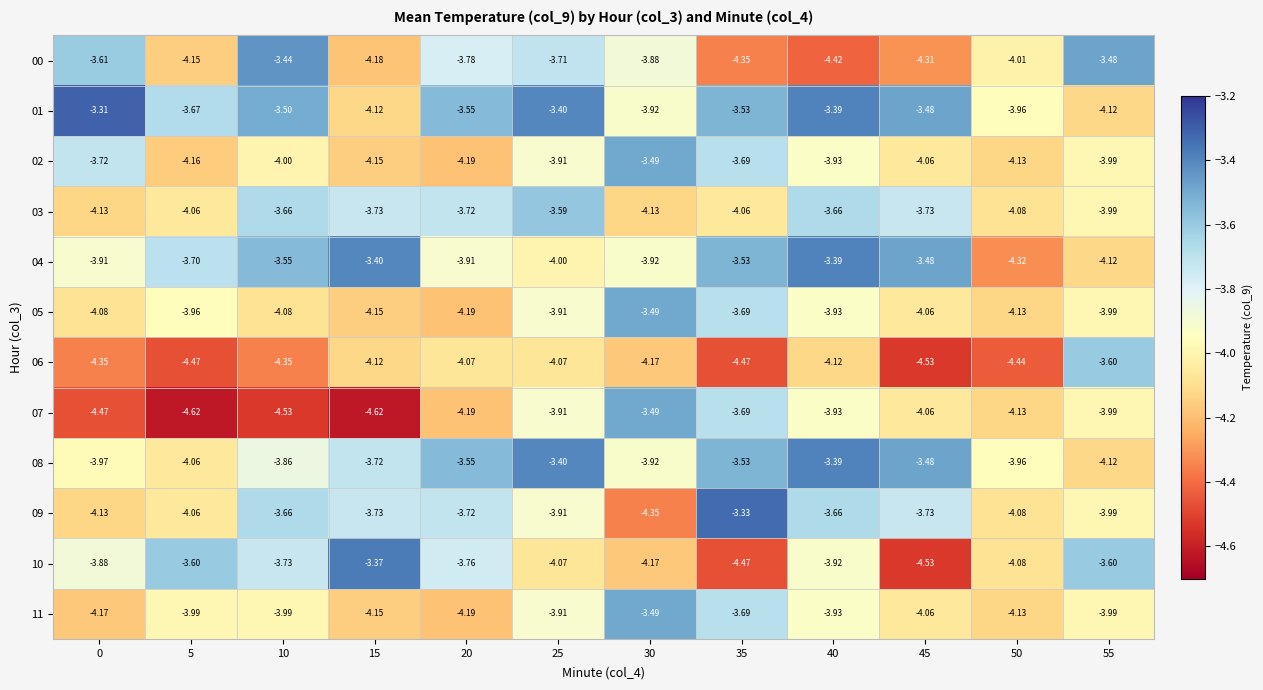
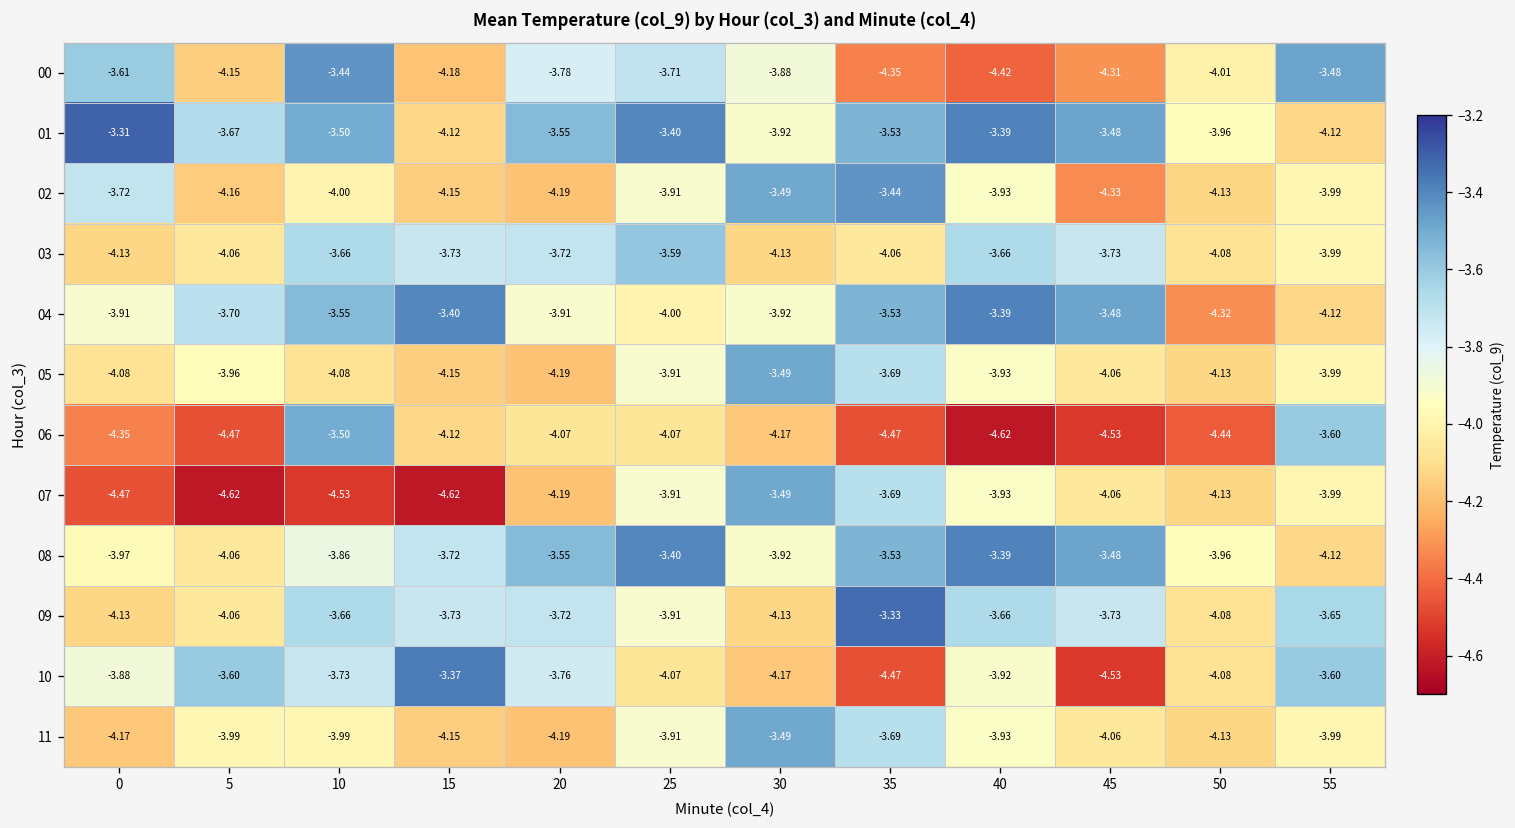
  {
    "00": {
      "0": -3.61,
      "5": -4.15,
      "10": -3.44,
      "15": -4.18,
      "20": -3.78,
      "25": -3.71,
      "30": -3.88,
      "35": -4.35,
      "40": -4.42,
      "45": -4.31,
      "50": -4.01,
      "55": -3.48
    },
    "01": {
      "0": -3.31,
      "5": -3.67,
      "10": -3.50,
      "15": -4.12,
      "20": -3.55,
      "25": -3.40,
      "30": -3.92,
      "35": -3.53,
      "40": -3.39,
      "45": -3.48,
      "50": -3.96,
      "55": -4.12
    },
    "02": {
      "0": -3.72,
      "5": -4.16,
      "10": -4.00,
      "15": -4.15,
      "20": -4.19,
      "25": -3.91,
      "30": -3.49,
-     "35": -3.69,
+     "35": -3.44,
      "40": -3.93,
-     "45": -4.06,
+     "45": -4.33,
      "50": -4.13,
      "55": -3.99
    },
    "03": {
      "0": -4.13,
      "5": -4.06,
      "10": -3.66,
      "15": -3.73,
      "20": -3.72,
      "25": -3.59,
      "30": -4.13,
      "35": -4.06,
      "40": -3.66,
      "45": -3.73,
      "50": -4.08,
      "55": -3.99
    },
    "04": {
      "0": -3.91,
      "5": -3.70,
      "10": -3.55,
      "15": -3.40,
      "20": -3.91,
      "25": -4.00,
      "30": -3.92,
      "35": -3.53,
      "40": -3.39,
      "45": -3.48,
      "50": -4.32,
      "55": -4.12
    },
    "05": {
      "0": -4.08,
      "5": -3.96,
      "10": -4.08,
      "15": -4.15,
      "20": -4.19,
      "25": -3.91,
      "30": -3.49,
      "35": -3.69,
      "40": -3.93,
      "45": -4.06,
      "50": -4.13,
      "55": -3.99
    },
    "06": {
      "0": -4.35,
      "5": -4.47,
-     "10": -4.35,
+     "10": -3.50,
      "15": -4.12,
      "20": -4.07,
      "25": -4.07,
      "30": -4.17,
      "35": -4.47,
-     "40": -4.12,
+     "40": -4.62,
      "45": -4.53,
      "50": -4.44,
      "55": -3.60
    },
    "07": {
      "0": -4.47,
      "5": -4.62,
      "10": -4.53,
      "15": -4.62,
      "20": -4.19,
      "25": -3.91,
      "30": -3.49,
      "35": -3.69,
      "40": -3.93,
      "45": -4.06,
      "50": -4.13,
      "55": -3.99
    },
    "08": {
      "0": -3.97,
      "5": -4.06,
      "10": -3.86,
      "15": -3.72,
      "20": -3.55,
      "25": -3.40,
      "30": -3.92,
      "35": -3.53,
      "40": -3.39,
      "45": -3.48,
      "50": -3.96,
      "55": -4.12
    },
    "09": {
      "0": -4.13,
      "5": -4.06,
      "10": -3.66,
      "15": -3.73,
      "20": -3.72,
      "25": -3.91,
-     "30": -4.35,
+     "30": -4.13,
      "35": -3.33,
      "40": -3.66,
      "45": -3.73,
      "50": -4.08,
-     "55": -3.99
+     "55": -3.65
    },
    "10": {
      "0": -3.88,
      "5": -3.60,
      "10": -3.73,
      "15": -3.37,
      "20": -3.76,
      "25": -4.07,
      "30": -4.17,
      "35": -4.47,
      "40": -3.92,
      "45": -4.53,
      "50": -4.08,
      "55": -3.60
    },
    "11": {
      "0": -4.17,
      "5": -3.99,
      "10": -3.99,
      "15": -4.15,
      "20": -4.19,
      "25": -3.91,
      "30": -3.49,
      "35": -3.69,
      "40": -3.93,
      "45": -4.06,
      "50": -4.13,
      "55": -3.99
    }
  }
